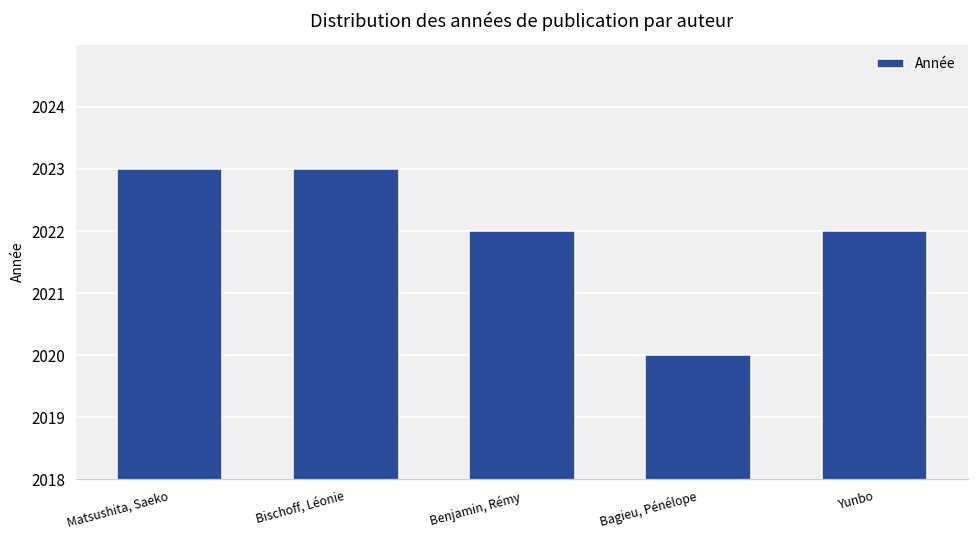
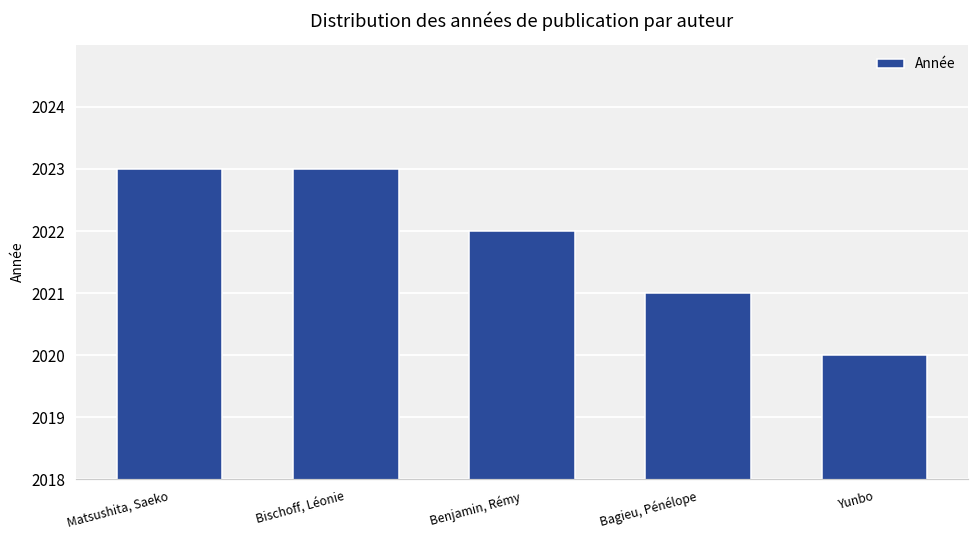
  {
    "Matsushita, Saeko": 2023,
    "Bischoff, Léonie": 2023,
    "Benjamin, Rémy": 2022,
-   "Bagieu, Pénélope": 2020,
-   "Yunbo": 2022
+   "Bagieu, Pénélope": 2021,
+   "Yunbo": 2020
  }
